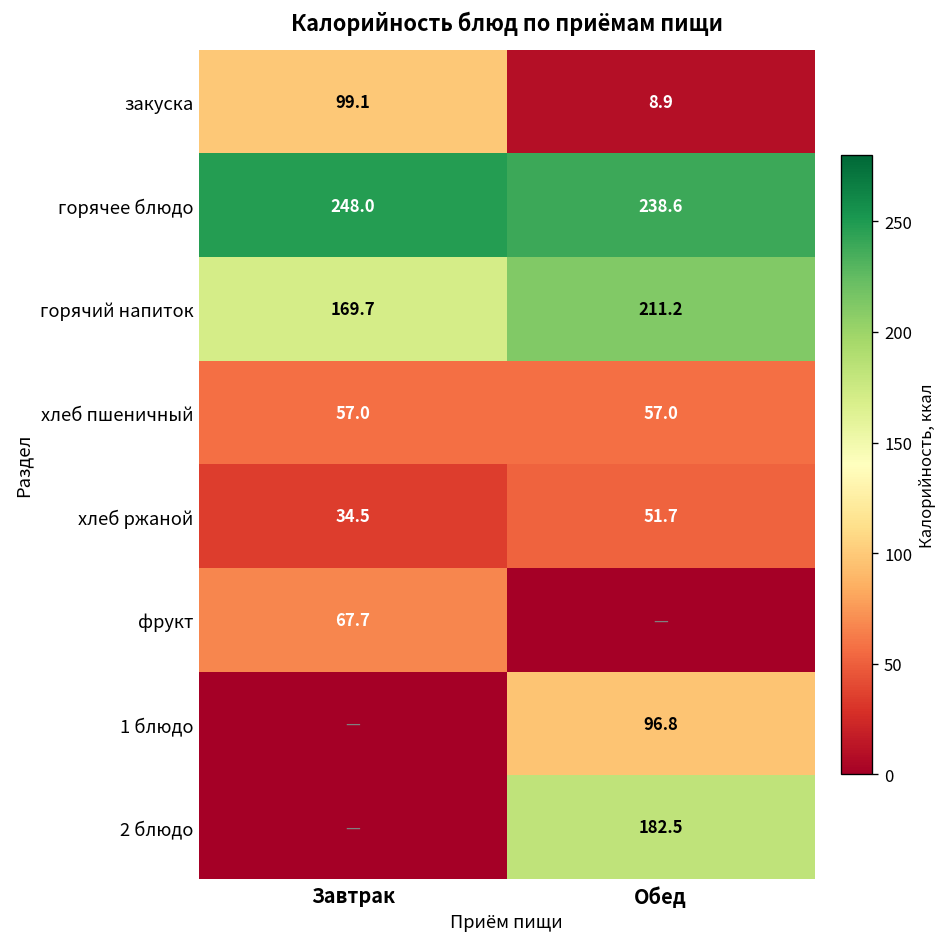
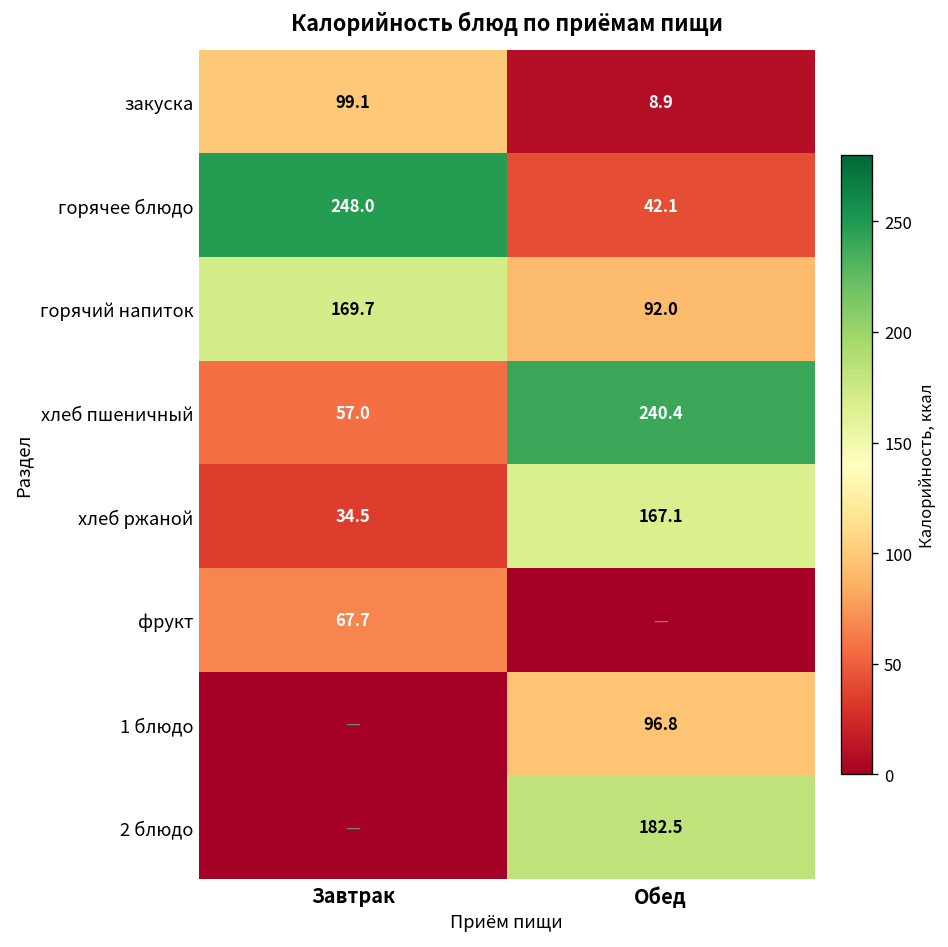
  {
    "закуска": {
      "Завтрак": 99.1,
      "Обед": 8.9
    },
    "горячее блюдо": {
      "Завтрак": 248.0,
-     "Обед": 238.6
+     "Обед": 42.1
    },
    "горячий напиток": {
      "Завтрак": 169.7,
-     "Обед": 211.2
+     "Обед": 92.0
    },
    "хлеб пшеничный": {
      "Завтрак": 57.0,
-     "Обед": 57.0
+     "Обед": 240.4
    },
    "хлеб ржаной": {
      "Завтрак": 34.5,
-     "Обед": 51.7
+     "Обед": 167.1
    },
    "фрукт": {
      "Завтрак": 67.7
    },
    "1 блюдо": {
      "Обед": 96.8
    },
    "2 блюдо": {
      "Обед": 182.5
    }
  }
